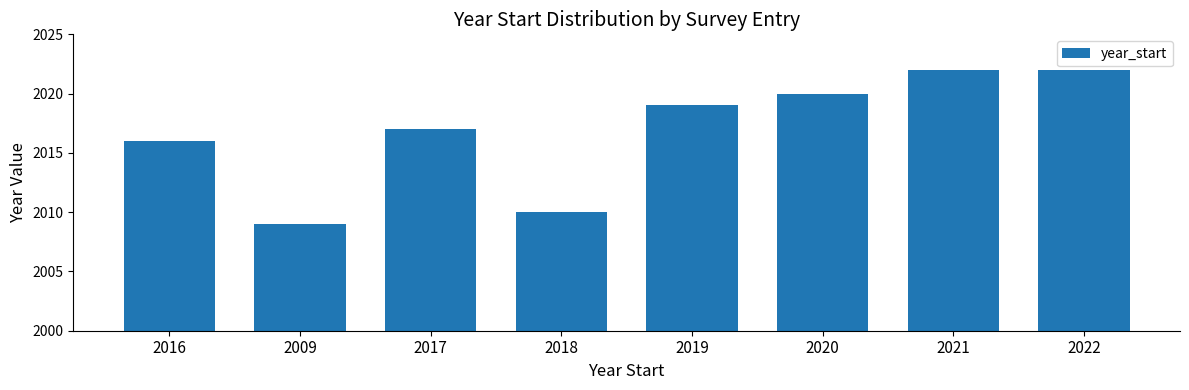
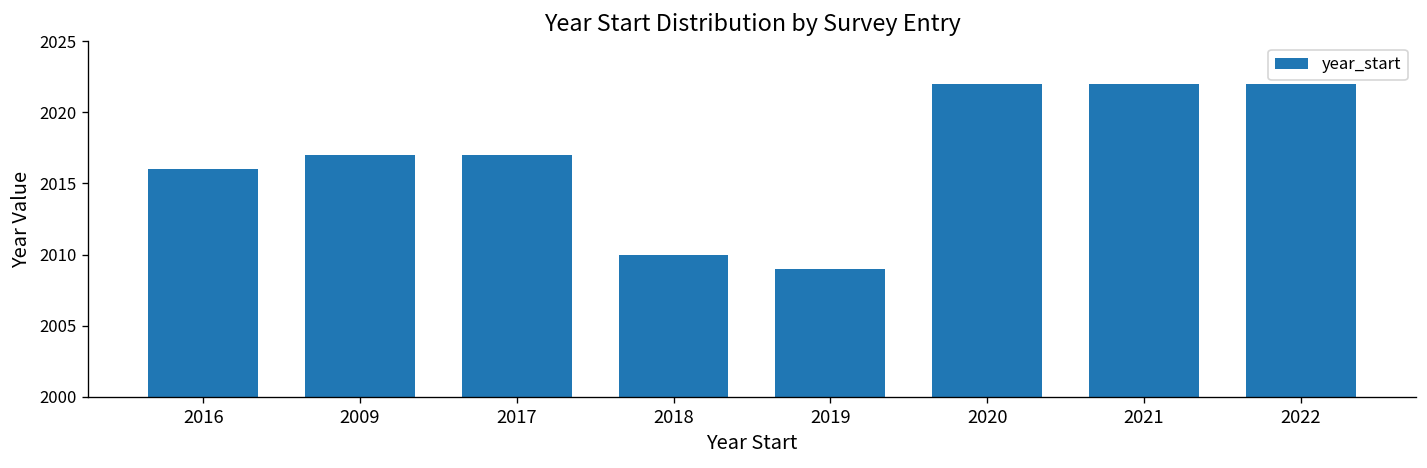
  {
    "2016": 2016,
-   "2009": 2009,
+   "2009": 2017,
    "2017": 2017,
    "2018": 2010,
-   "2019": 2019,
-   "2020": 2020,
+   "2019": 2009,
+   "2020": 2022,
    "2021": 2022,
    "2022": 2022
  }
